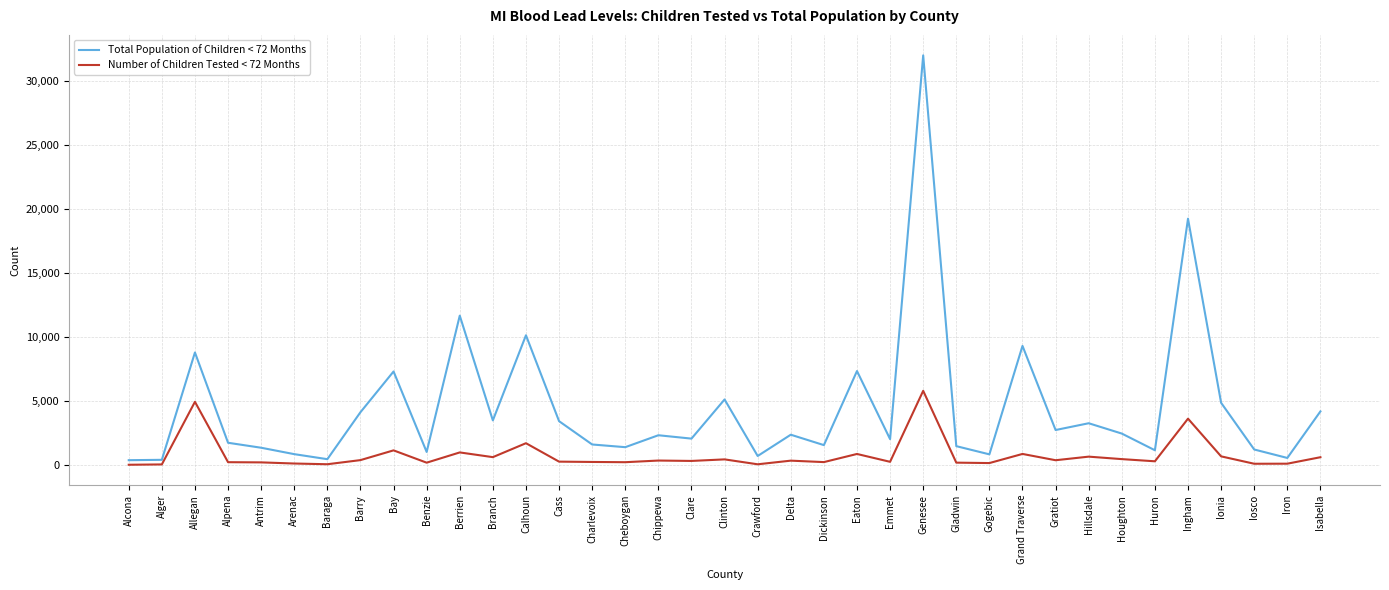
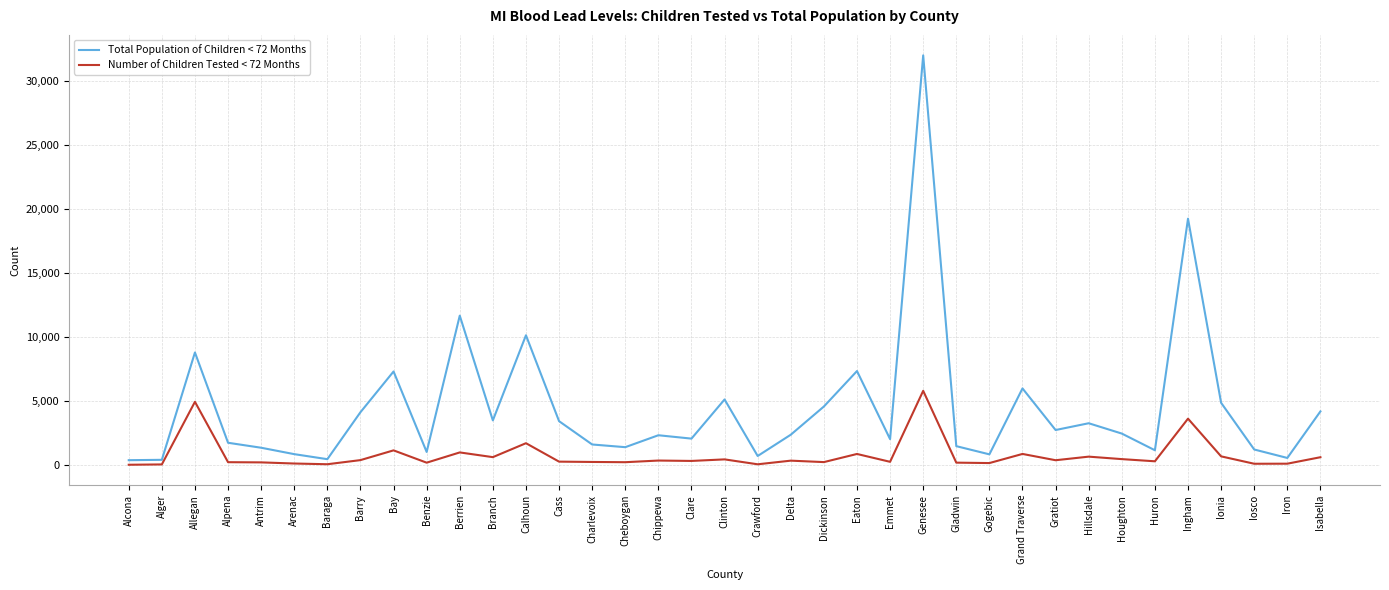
  {
    "Total Population of Children < 72 Months": {
      "Alcona": "400",
      "Alger": "400",
      "Allegan": "8,800",
      "Alpena": "1,800",
      "Antrim": "1,400",
      "Arenac": "900",
      "Baraga": "500",
      "Barry": "4,100",
      "Bay": "7,300",
      "Benzie": "1,000",
      "Berrien": "11,700",
      "Branch": "3,500",
      "Calhoun": "10,100",
      "Cass": "3,400",
      "Charlevoix": "1,600",
      "Cheboygan": "1,400",
      "Chippewa": "2,300",
      "Clare": "2,100",
      "Clinton": "5,100",
      "Crawford": "700",
      "Delta": "2,400",
-     "Dickinson": "1,600",
+     "Dickinson": "4,600",
      "Eaton": "7,400",
      "Emmet": "2,000",
      "Genesee": "32,000",
      "Gladwin": "1,500",
      "Gogebic": "900",
-     "Grand Traverse": "9,300",
+     "Grand Traverse": "6,000",
      "Gratiot": "2,800",
      "Hillsdale": "3,300",
      "Houghton": "2,500",
      "Huron": "1,200",
      "Ingham": "19,200",
      "Ionia": "4,900",
      "Iosco": "1,200",
      "Iron": "600",
      "Isabella": "4,200"
    },
    "Number of Children Tested < 72 Months": {
      "Alcona": "0",
      "Alger": "100",
      "Allegan": "5,000",
      "Alpena": "200",
      "Antrim": "200",
      "Arenac": "100",
      "Baraga": "100",
      "Barry": "400",
      "Bay": "1,200",
      "Benzie": "200",
      "Berrien": "1,000",
      "Branch": "600",
      "Calhoun": "1,700",
      "Cass": "300",
      "Charlevoix": "300",
      "Cheboygan": "200",
      "Chippewa": "400",
      "Clare": "300",
      "Clinton": "500",
      "Crawford": "100",
      "Delta": "400",
      "Dickinson": "200",
      "Eaton": "900",
      "Emmet": "300",
      "Genesee": "5,800",
      "Gladwin": "200",
      "Gogebic": "200",
      "Grand Traverse": "900",
      "Gratiot": "400",
      "Hillsdale": "700",
      "Houghton": "500",
      "Huron": "300",
      "Ingham": "3,600",
      "Ionia": "700",
      "Iosco": "100",
      "Iron": "100",
      "Isabella": "600"
    }
  }
